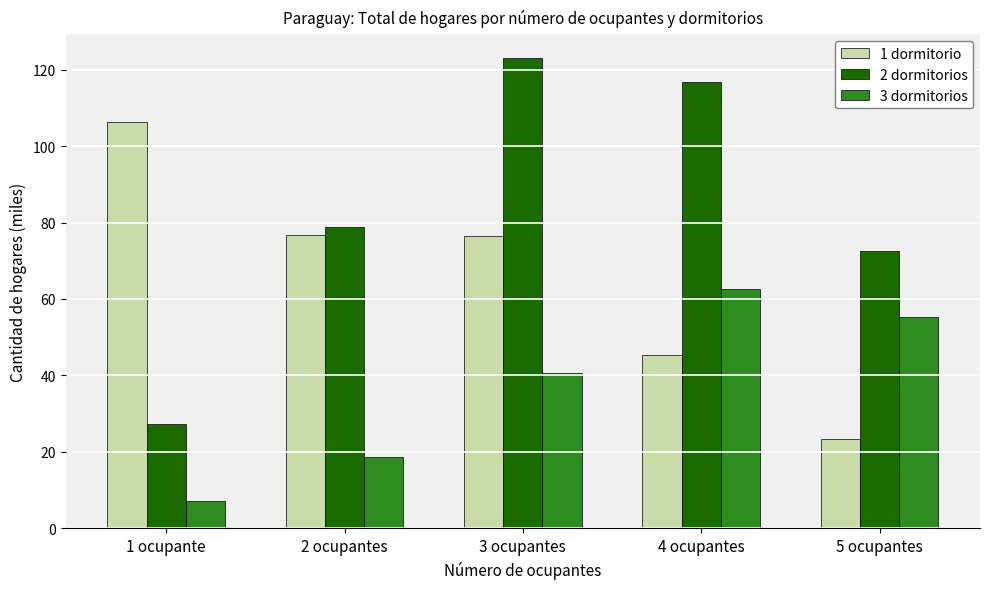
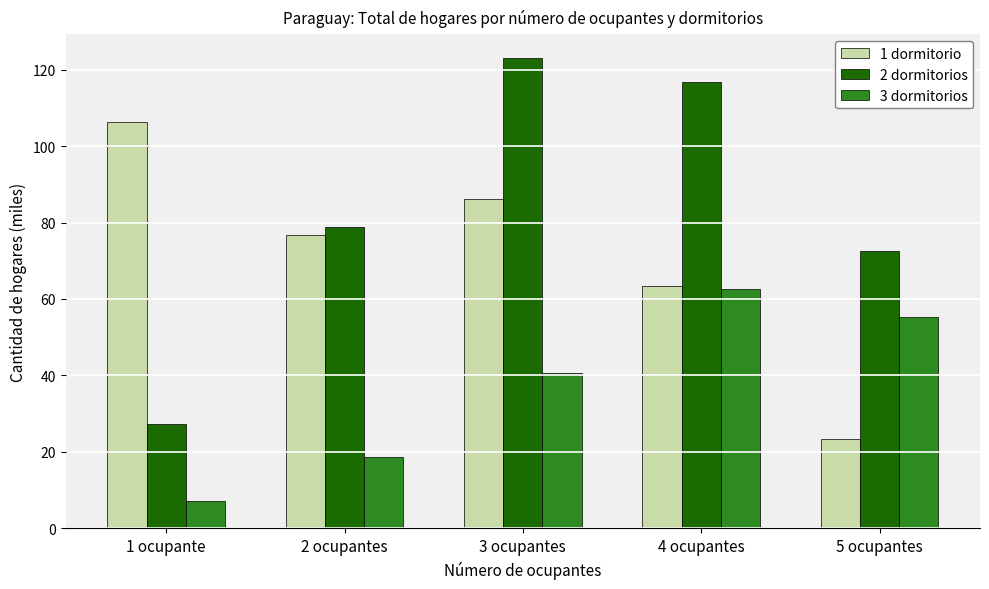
  {
    "1 dormitorio": {
      "1 ocupante": 106,
      "2 ocupantes": 77,
-     "3 ocupantes": 76,
-     "4 ocupantes": 45,
+     "3 ocupantes": 86,
+     "4 ocupantes": 63,
      "5 ocupantes": 23
    }
  }
